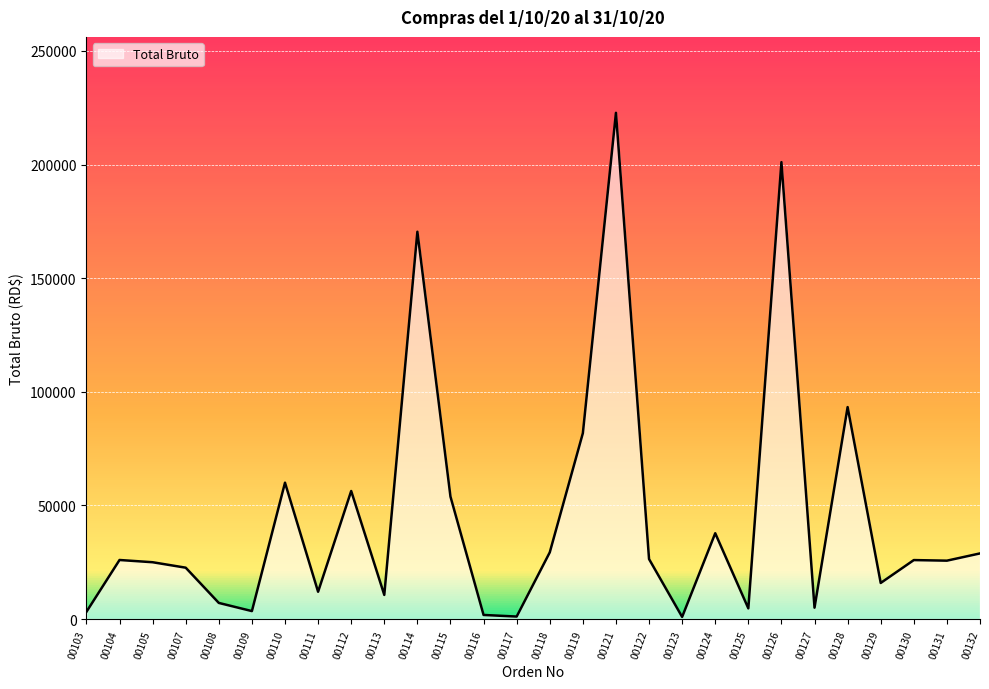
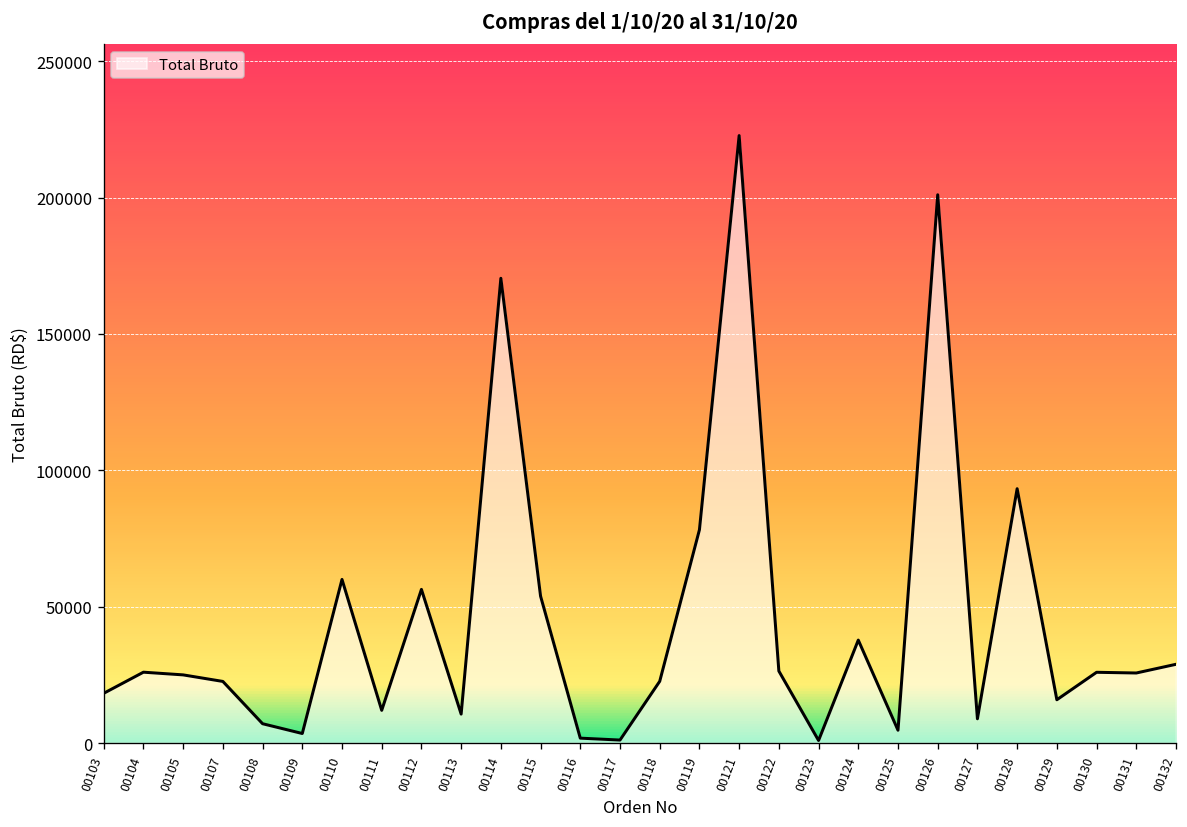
  {
-   "00103": 3000,
+   "00103": 18000,
    "00104": 26000,
    "00105": 25000,
    "00107": 23000,
    "00108": 7000,
    "00109": 4000,
    "00110": 60000,
    "00111": 12000,
    "00112": 56000,
    "00113": 11000,
    "00114": 170000,
    "00115": 54000,
    "00116": 2000,
    "00117": 1000,
-   "00118": 29000,
-   "00119": 82000,
+   "00118": 23000,
+   "00119": 78000,
    "00121": 223000,
    "00122": 26000,
    "00123": 1000,
    "00124": 38000,
    "00125": 5000,
    "00126": 201000,
-   "00127": 5000,
+   "00127": 9000,
    "00128": 93000,
    "00129": 16000,
    "00130": 26000,
    "00131": 26000,
    "00132": 29000
  }
